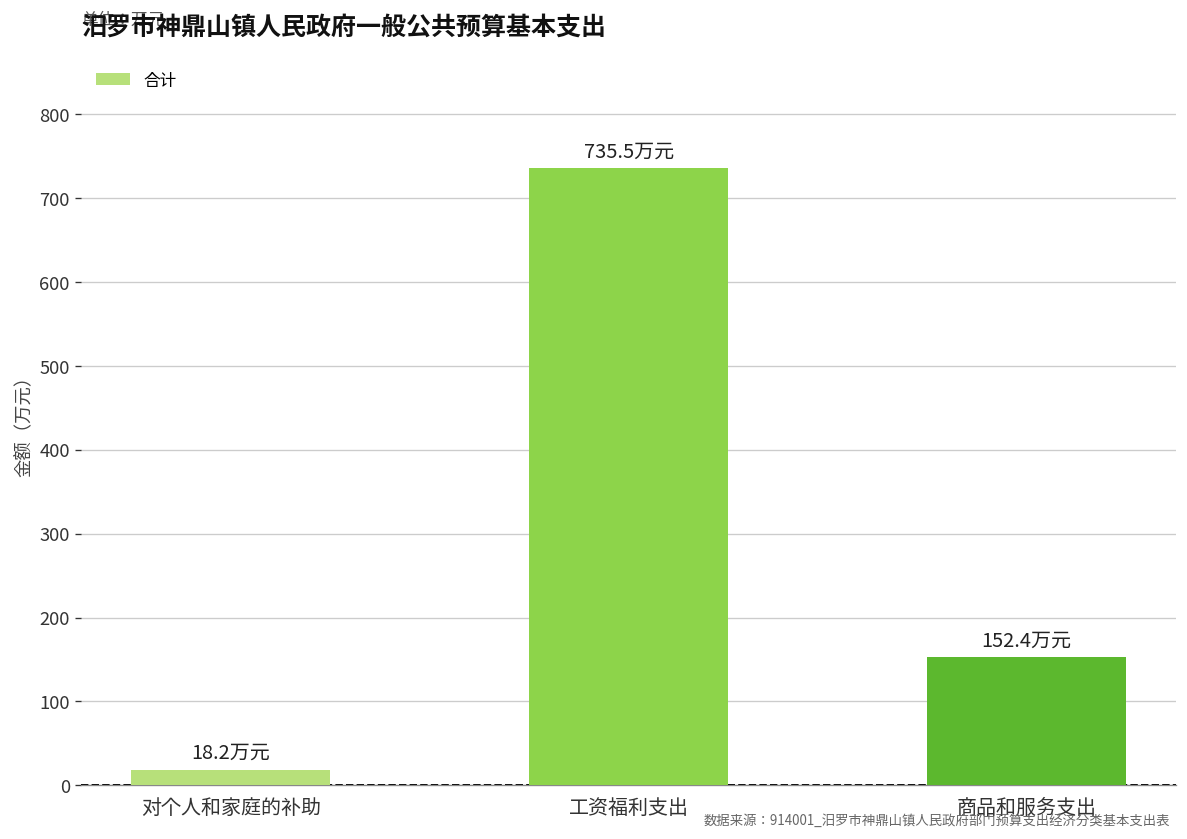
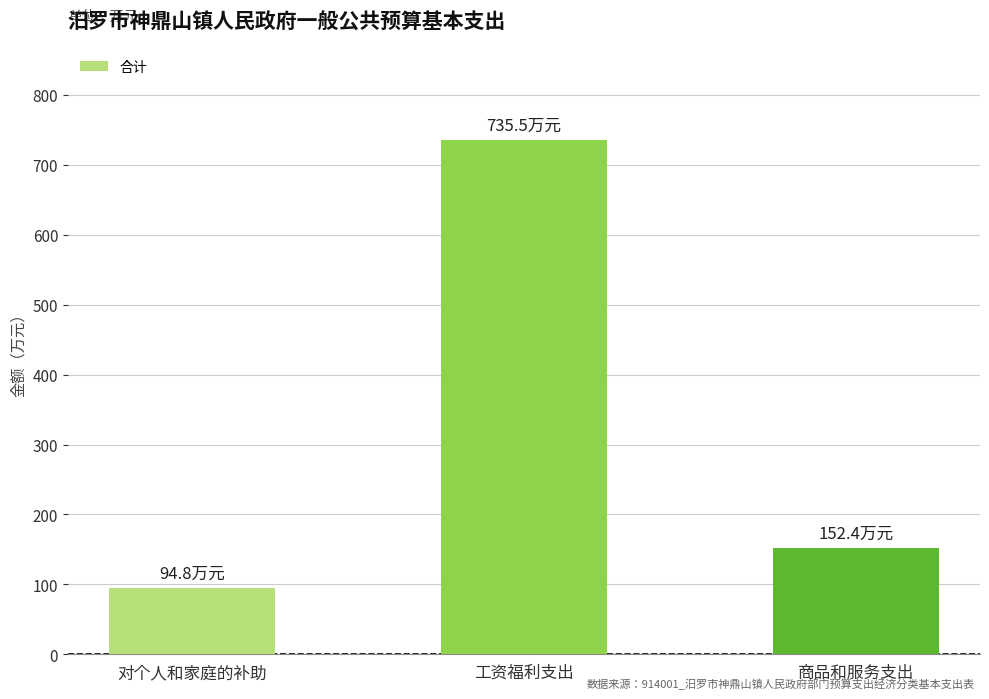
  {
-   "对个人和家庭的补助": 18.2,
+   "对个人和家庭的补助": 94.8,
    "工资福利支出": 735.5,
    "商品和服务支出": 152.4
  }
